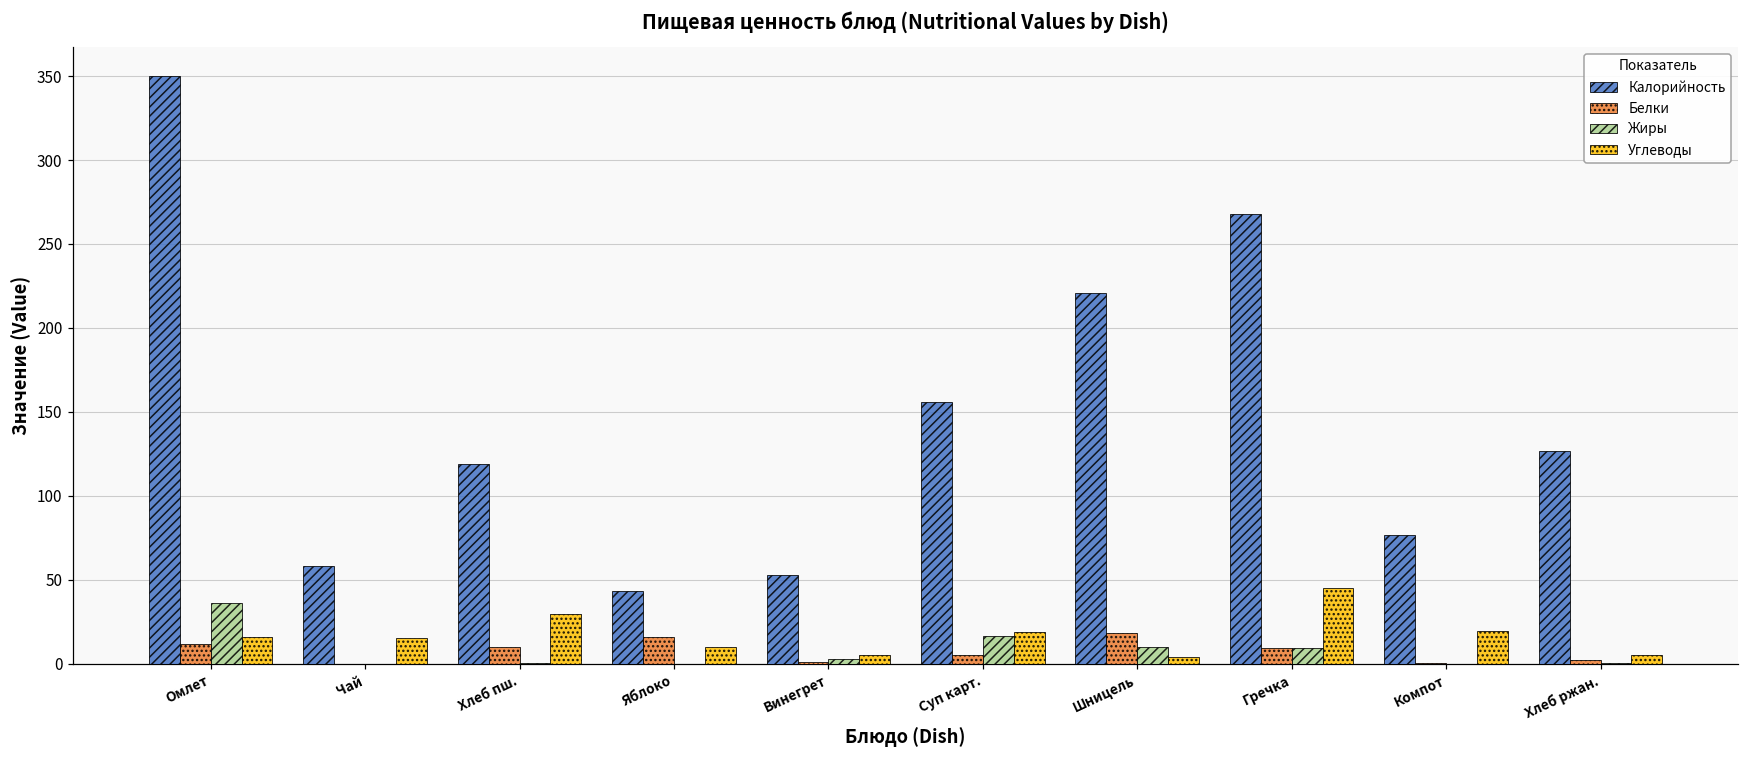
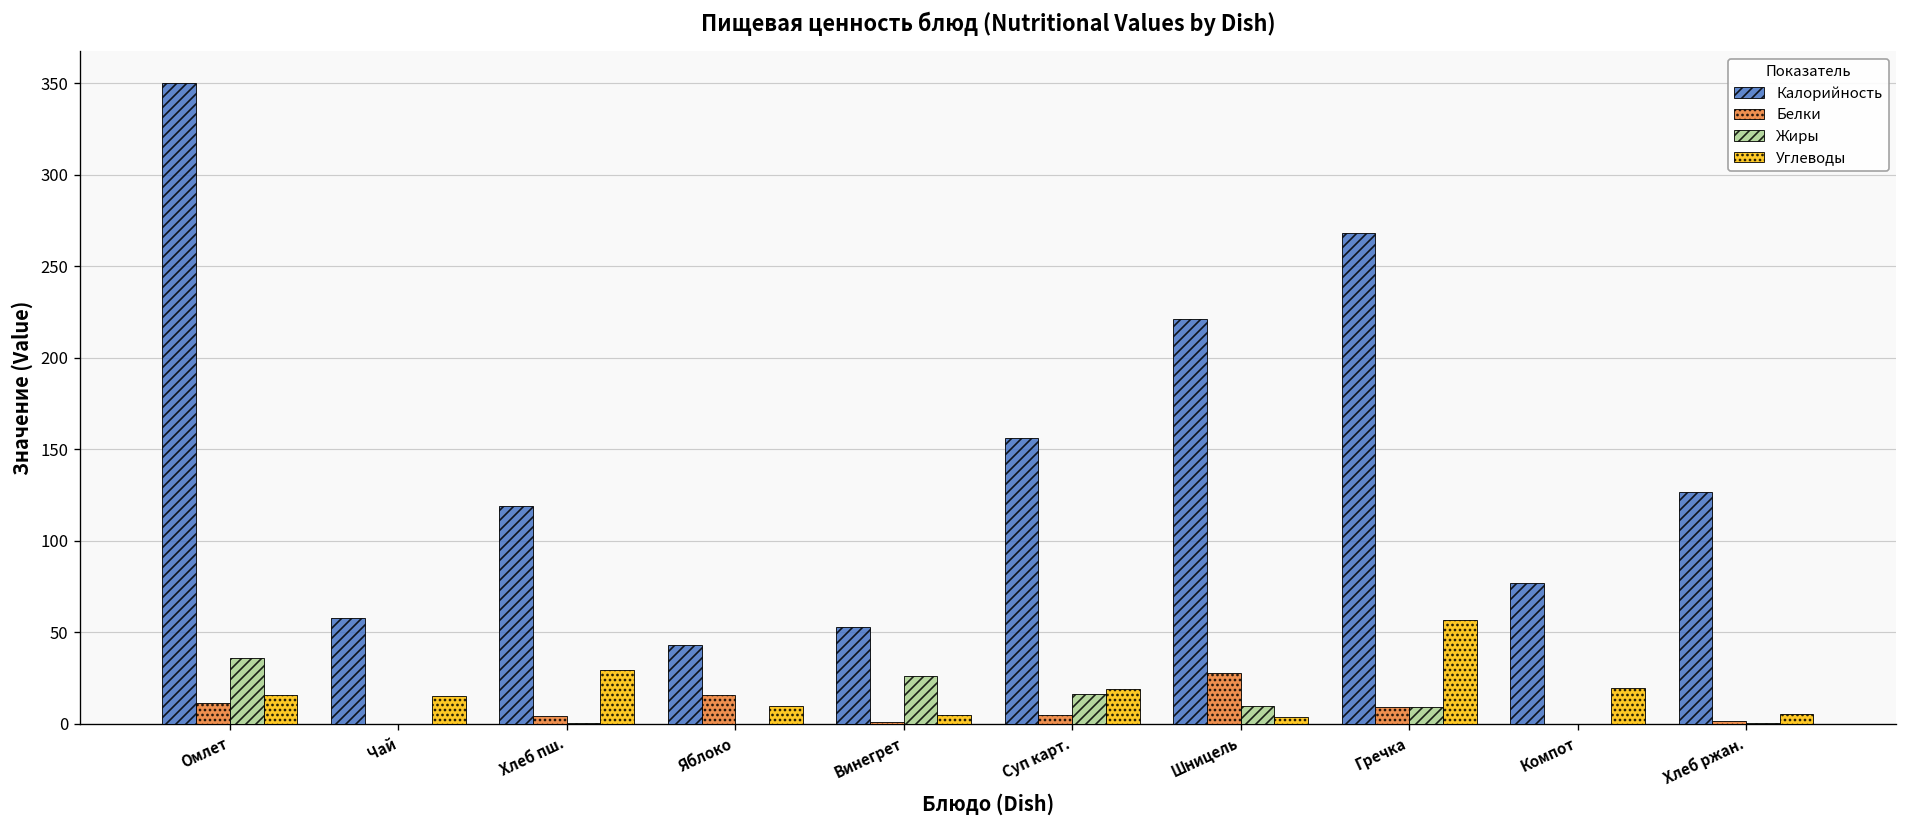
  {
    "Калорийность": {
      "Омлет": 350,
      "Чай": 58,
      "Хлеб пш.": 119,
      "Яблоко": 43,
      "Винегрет": 53,
      "Суп карт.": 156,
      "Шницель": 221,
      "Гречка": 268,
      "Компот": 77,
      "Хлеб ржан.": 127
    },
    "Белки": {
      "Омлет": 11,
      "Чай": 0,
-     "Хлеб пш.": 10,
+     "Хлеб пш.": 5,
      "Яблоко": 16,
      "Суп карт.": 5,
-     "Шницель": 18,
+     "Шницель": 28,
      "Гречка": 9,
      "Хлеб ржан.": 2
    },
    "Жиры": {
      "Омлет": 36,
      "Чай": 0,
      "Яблоко": 0,
-     "Винегрет": 3,
+     "Винегрет": 26,
      "Суп карт.": 17,
      "Шницель": 10,
      "Гречка": 9,
      "Компот": 0
    },
    "Углеводы": {
      "Омлет": 16,
      "Чай": 15,
      "Хлеб пш.": 30,
      "Яблоко": 10,
      "Винегрет": 5,
      "Суп карт.": 19,
      "Шницель": 4,
-     "Гречка": 45,
+     "Гречка": 57,
      "Компот": 19,
      "Хлеб ржан.": 5
    }
  }
